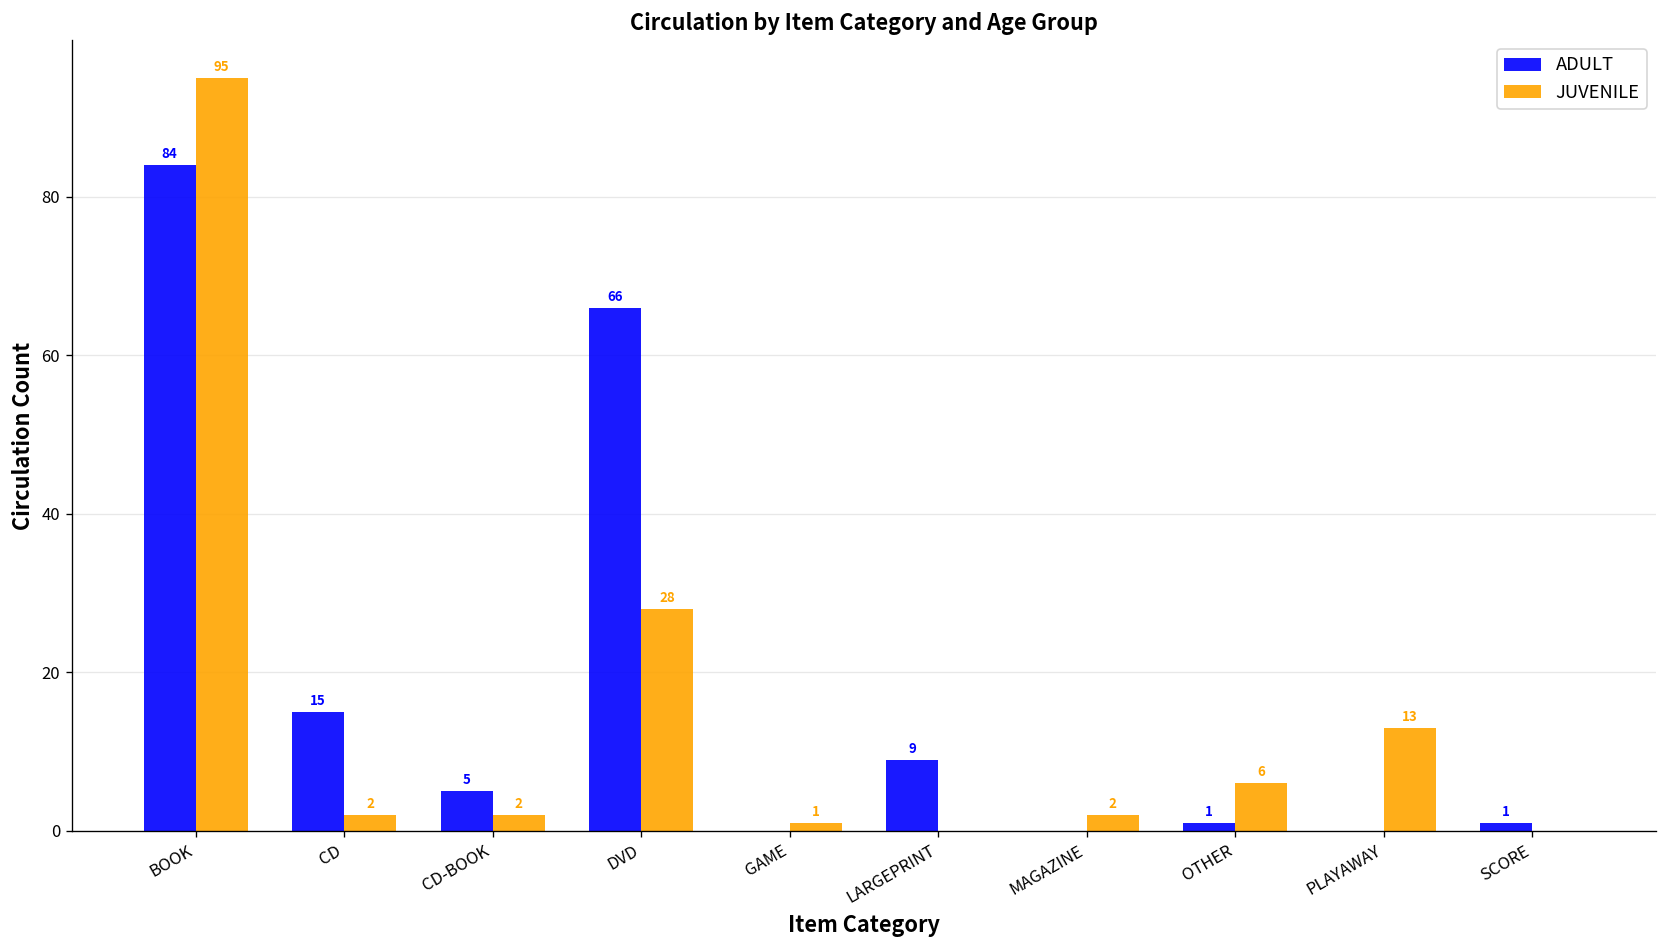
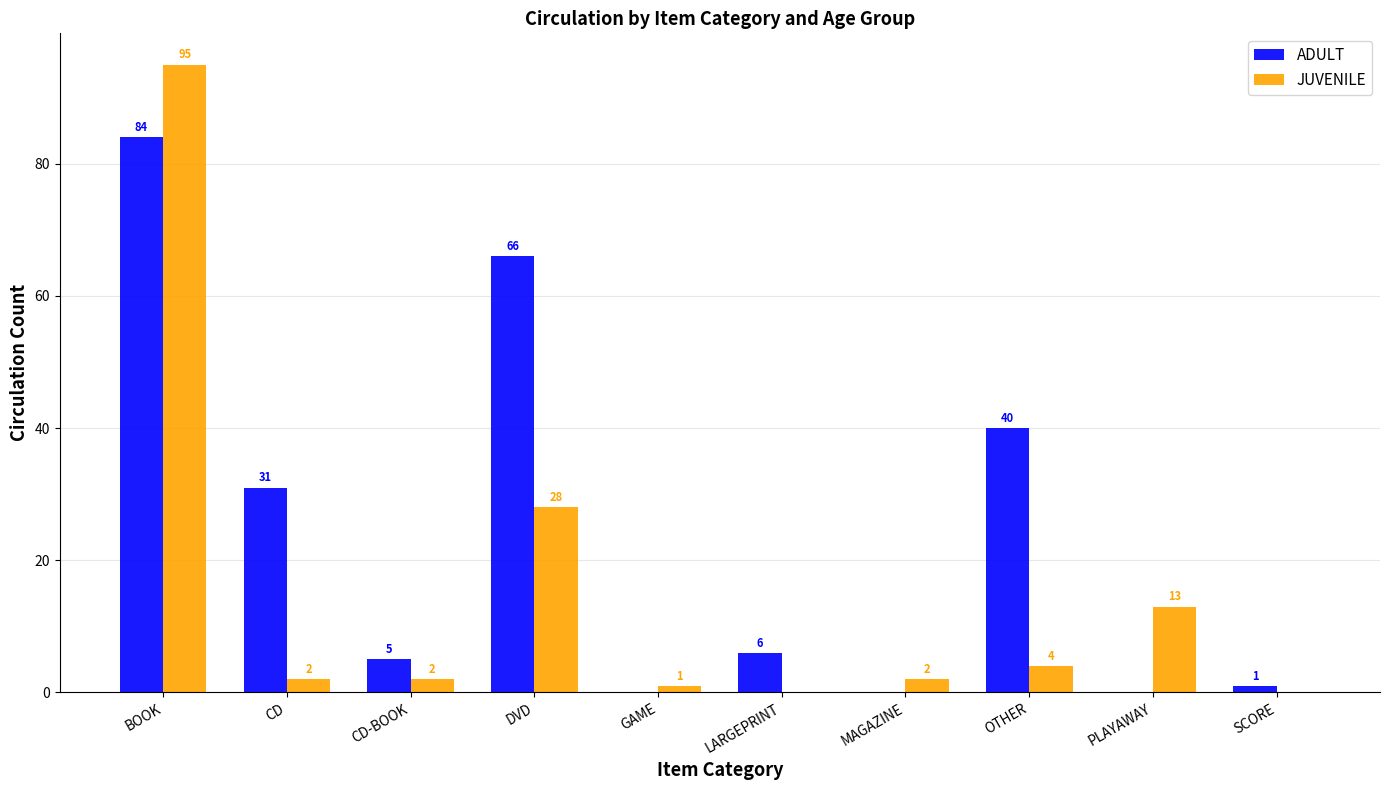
  {
    "ADULT": {
      "BOOK": 84,
-     "CD": 15,
+     "CD": 31,
      "CD-BOOK": 5,
      "DVD": 66,
-     "LARGEPRINT": 9,
-     "OTHER": 1,
+     "LARGEPRINT": 6,
+     "OTHER": 40,
      "SCORE": 1
    },
    "JUVENILE": {
      "BOOK": 95,
      "CD": 2,
      "CD-BOOK": 2,
      "DVD": 28,
      "GAME": 1,
      "MAGAZINE": 2,
-     "OTHER": 6,
+     "OTHER": 4,
      "PLAYAWAY": 13
    }
  }
